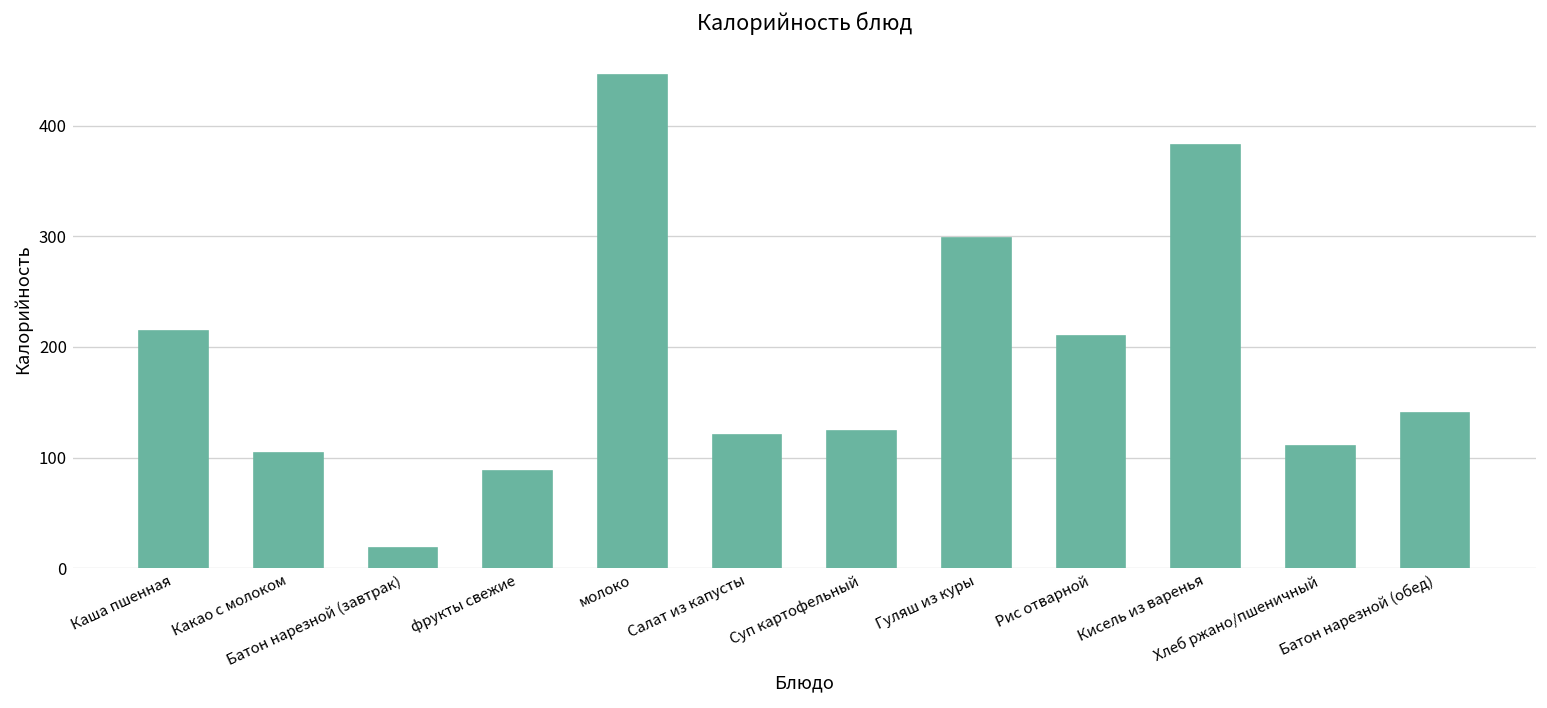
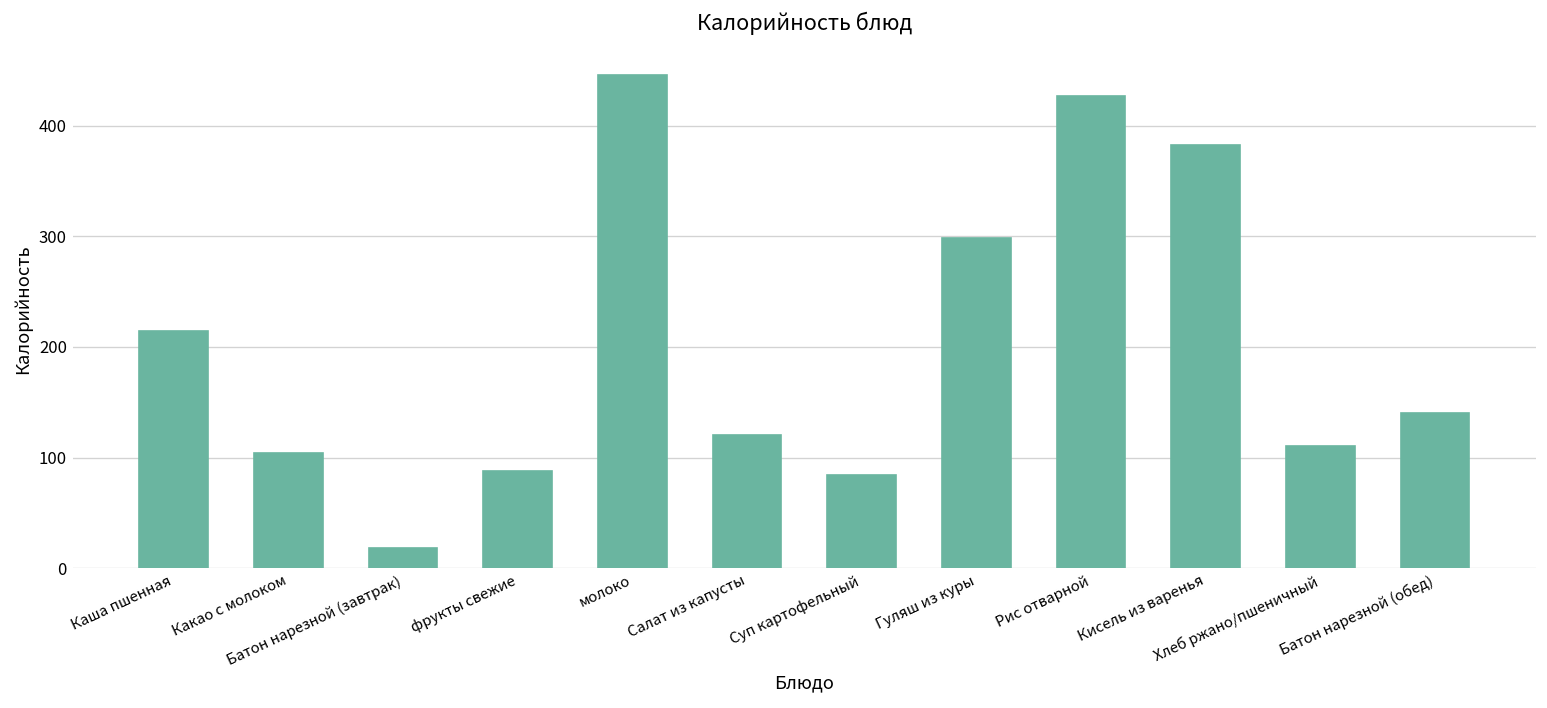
  {
    "Каша пшенная": 210,
    "Какао с молоком": 100,
    "Батон нарезной (завтрак)": 20,
    "фрукты свежие": 90,
    "молоко": 450,
    "Салат из капусты": 120,
-   "Суп картофельный": 120,
+   "Суп картофельный": 80,
    "Гуляш из куры": 300,
-   "Рис отварной": 210,
+   "Рис отварной": 430,
    "Кисель из варенья": 380,
    "Хлеб ржано/пшеничный": 110,
    "Батон нарезной (обед)": 140
  }
